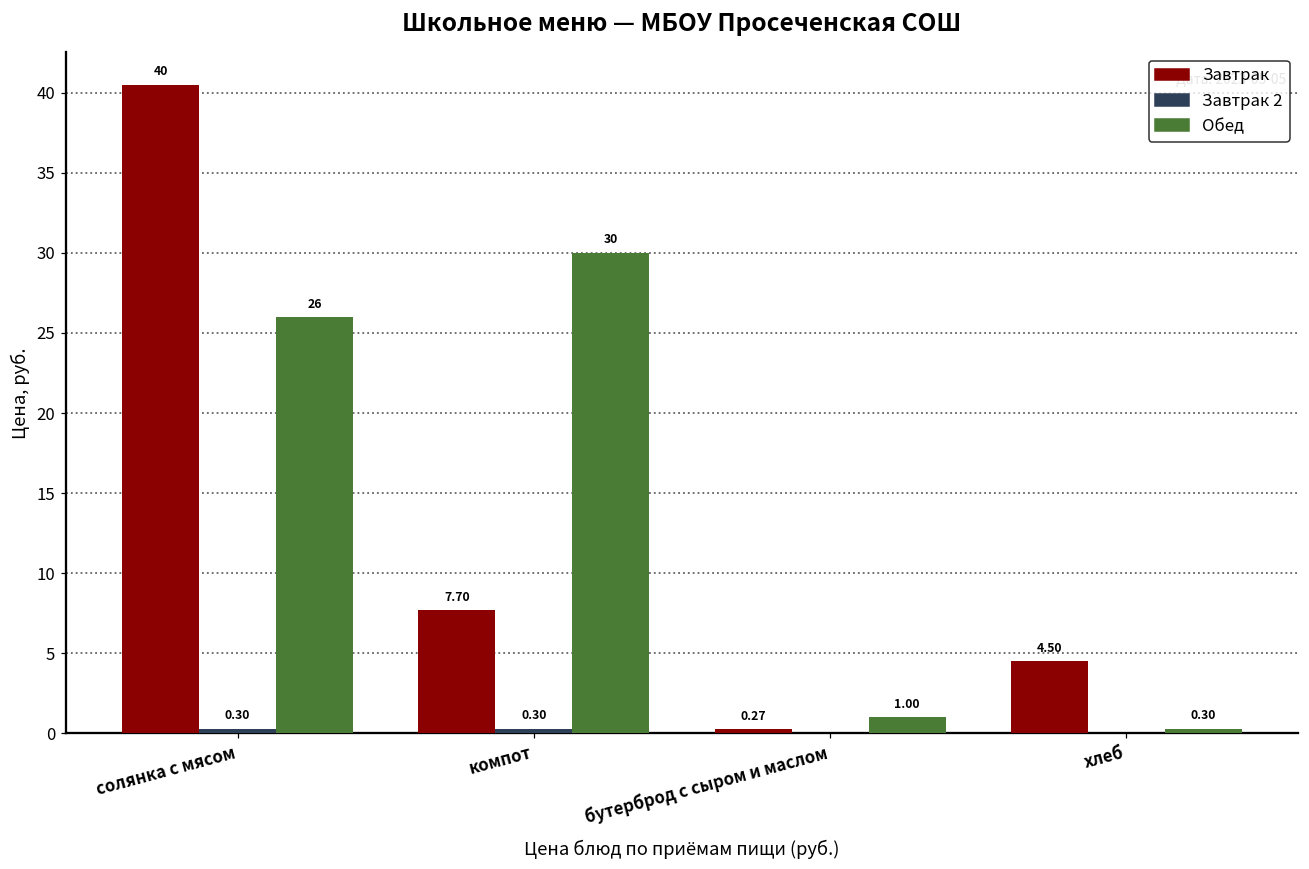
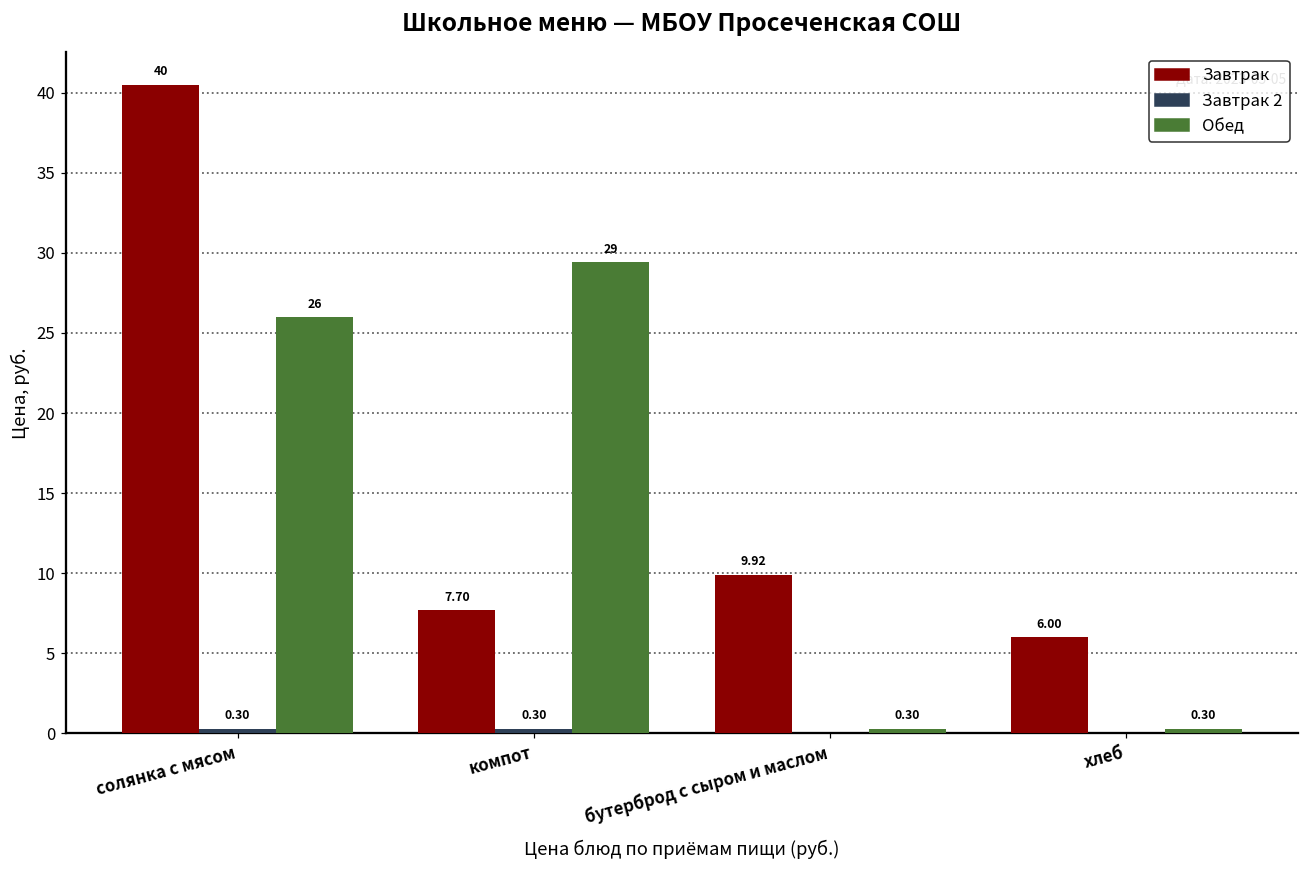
  {
    "Завтрак": {
      "солянка с мясом": 40,
      "компот": 7.70,
-     "бутерброд с сыром и маслом": 0.27,
-     "хлеб": 4.50
+     "бутерброд с сыром и маслом": 9.92,
+     "хлеб": 6.00
    },
    "Завтрак 2": {
      "солянка с мясом": 0.30,
      "компот": 0.30
    },
    "Обед": {
      "солянка с мясом": 26,
-     "компот": 30,
-     "бутерброд с сыром и маслом": 1.00,
+     "компот": 29,
+     "бутерброд с сыром и маслом": 0.30,
      "хлеб": 0.30
    }
  }
